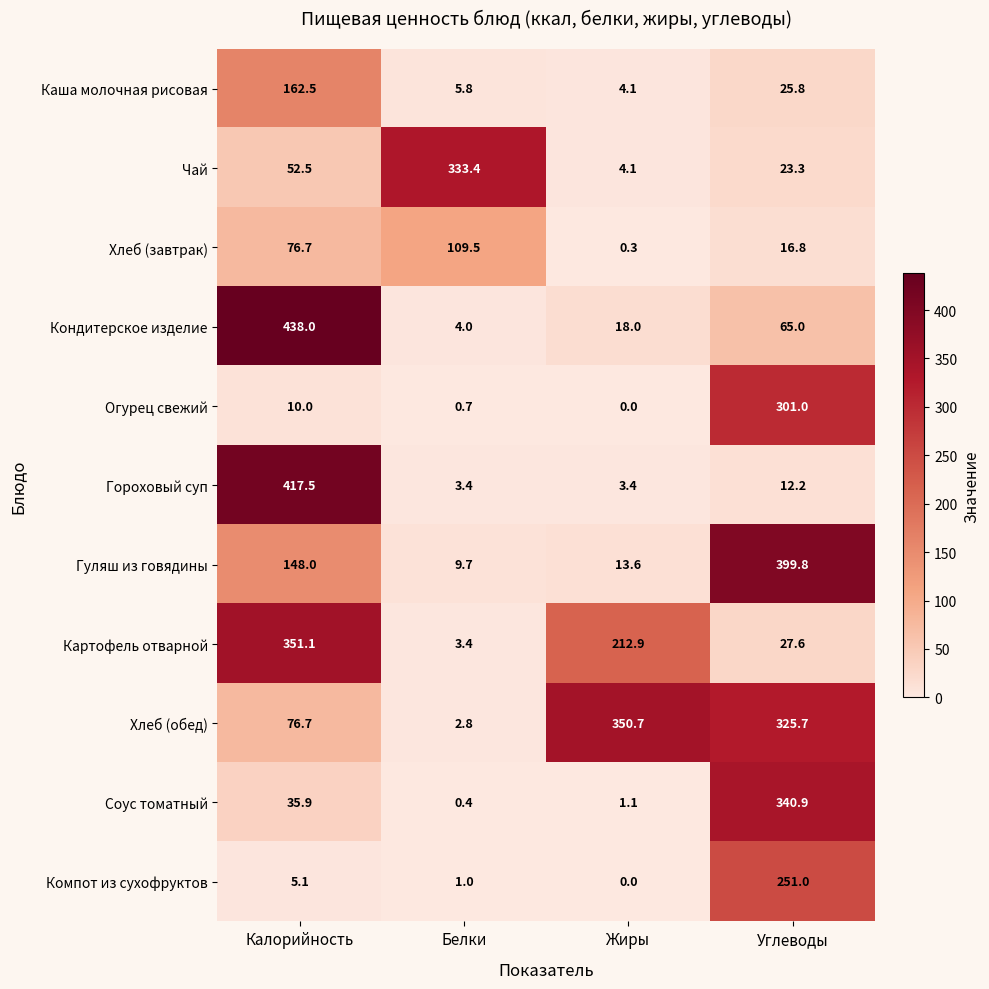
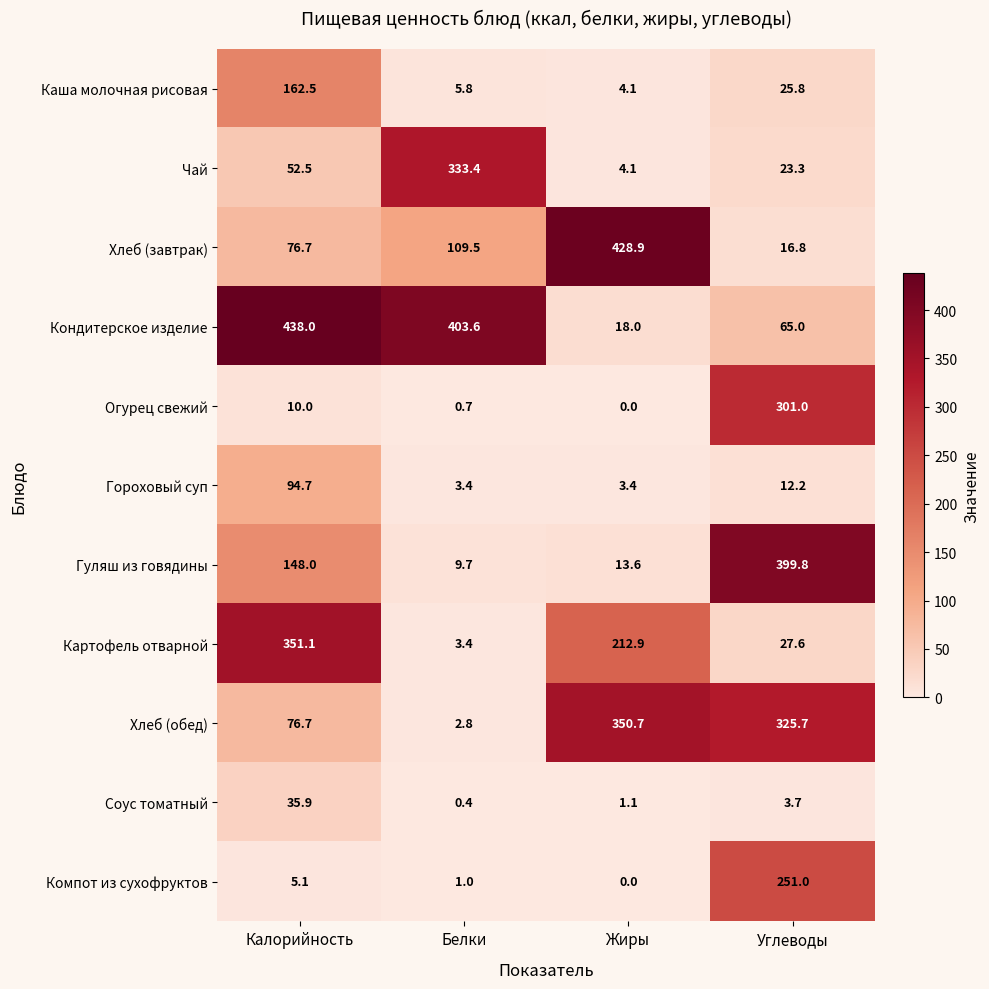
  {
    "Каша молочная рисовая": {
      "Калорийность": 162.5,
      "Белки": 5.8,
      "Жиры": 4.1,
      "Углеводы": 25.8
    },
    "Чай": {
      "Калорийность": 52.5,
      "Белки": 333.4,
      "Жиры": 4.1,
      "Углеводы": 23.3
    },
    "Хлеб (завтрак)": {
      "Калорийность": 76.7,
      "Белки": 109.5,
-     "Жиры": 0.3,
+     "Жиры": 428.9,
      "Углеводы": 16.8
    },
    "Кондитерское изделие": {
      "Калорийность": 438.0,
-     "Белки": 4.0,
+     "Белки": 403.6,
      "Жиры": 18.0,
      "Углеводы": 65.0
    },
    "Огурец свежий": {
      "Калорийность": 10.0,
      "Белки": 0.7,
      "Жиры": 0.0,
      "Углеводы": 301.0
    },
    "Гороховый суп": {
-     "Калорийность": 417.5,
+     "Калорийность": 94.7,
      "Белки": 3.4,
      "Жиры": 3.4,
      "Углеводы": 12.2
    },
    "Гуляш из говядины": {
      "Калорийность": 148.0,
      "Белки": 9.7,
      "Жиры": 13.6,
      "Углеводы": 399.8
    },
    "Картофель отварной": {
      "Калорийность": 351.1,
      "Белки": 3.4,
      "Жиры": 212.9,
      "Углеводы": 27.6
    },
    "Хлеб (обед)": {
      "Калорийность": 76.7,
      "Белки": 2.8,
      "Жиры": 350.7,
      "Углеводы": 325.7
    },
    "Соус томатный": {
      "Калорийность": 35.9,
      "Белки": 0.4,
      "Жиры": 1.1,
-     "Углеводы": 340.9
+     "Углеводы": 3.7
    },
    "Компот из сухофруктов": {
      "Калорийность": 5.1,
      "Белки": 1.0,
      "Жиры": 0.0,
      "Углеводы": 251.0
    }
  }
